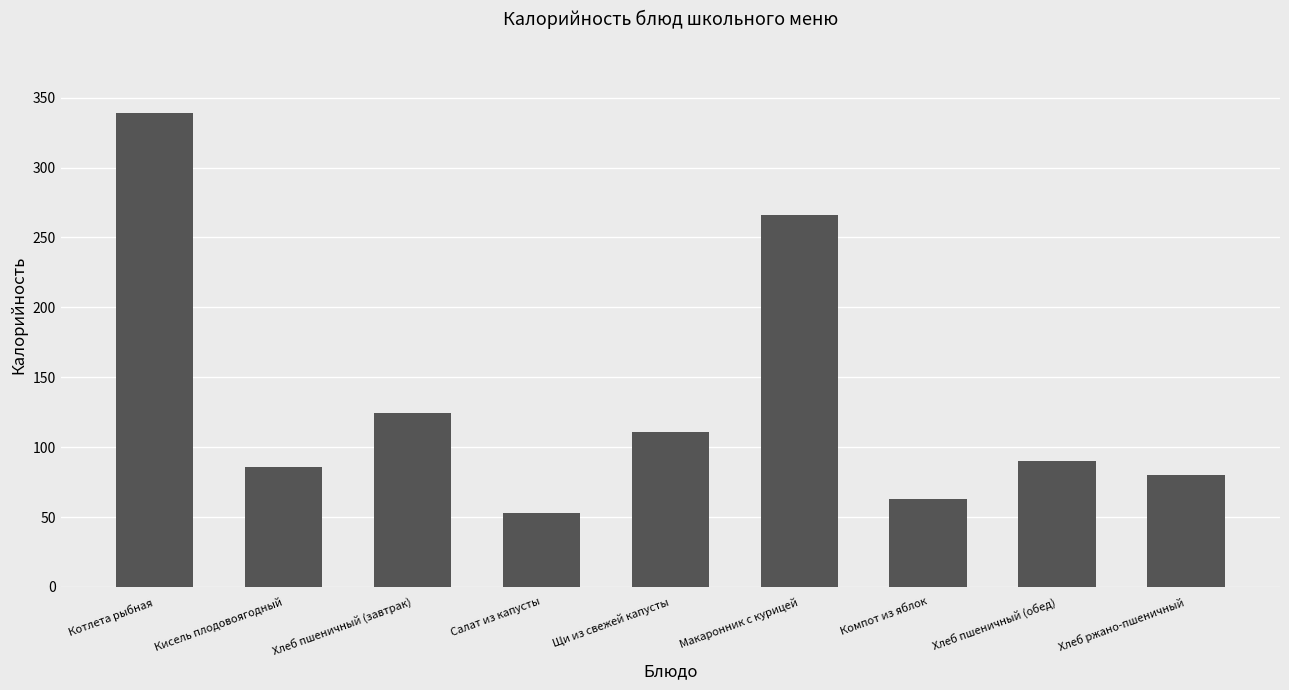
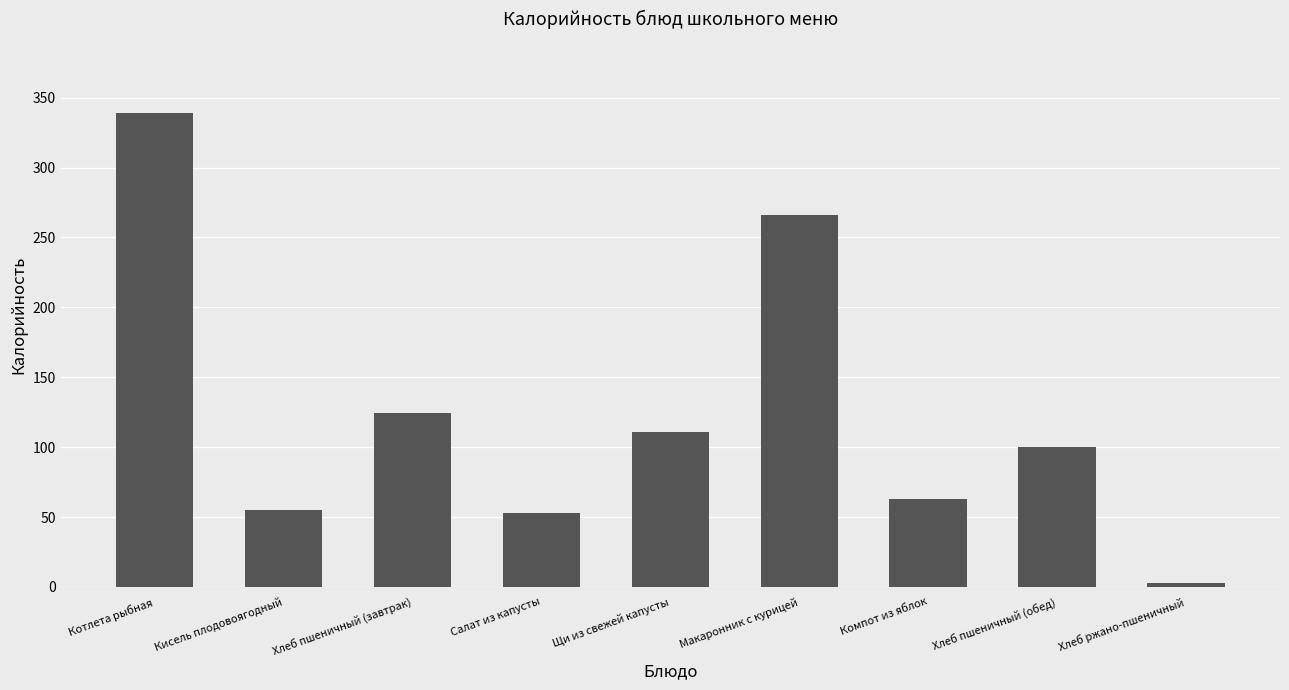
  {
    "Котлета рыбная": 339,
-   "Кисель плодовоягодный": 86,
+   "Кисель плодовоягодный": 55,
    "Хлеб пшеничный (завтрак)": 124,
    "Салат из капусты": 53,
    "Щи из свежей капусты": 111,
    "Макаронник с курицей": 266,
    "Компот из яблок": 63,
-   "Хлеб пшеничный (обед)": 90,
-   "Хлеб ржано-пшеничный": 80
+   "Хлеб пшеничный (обед)": 100,
+   "Хлеб ржано-пшеничный": 3
  }
